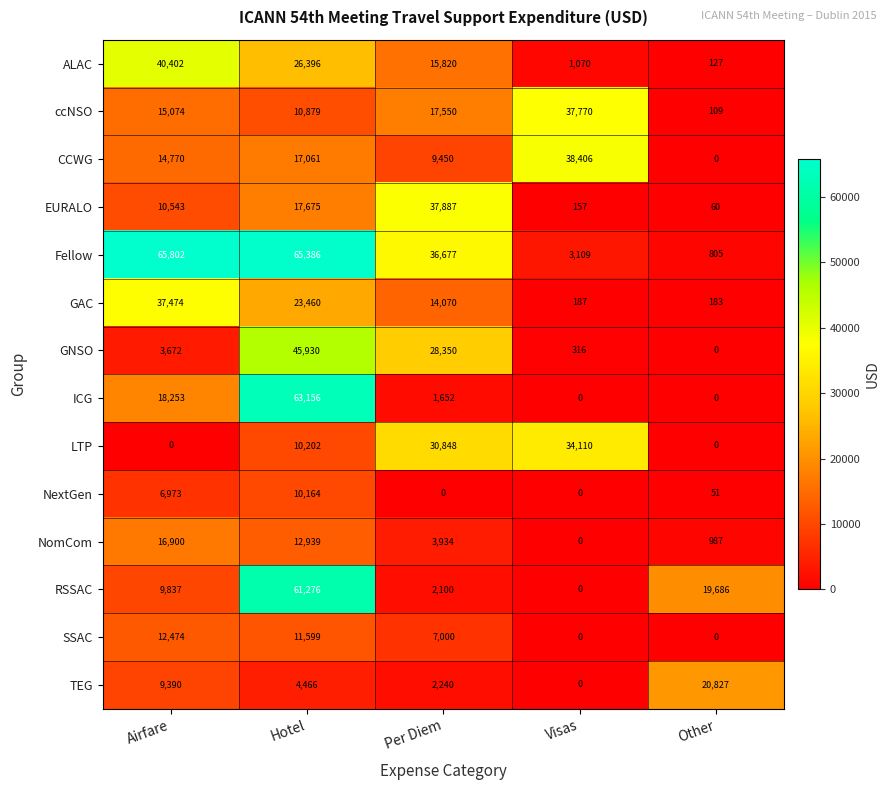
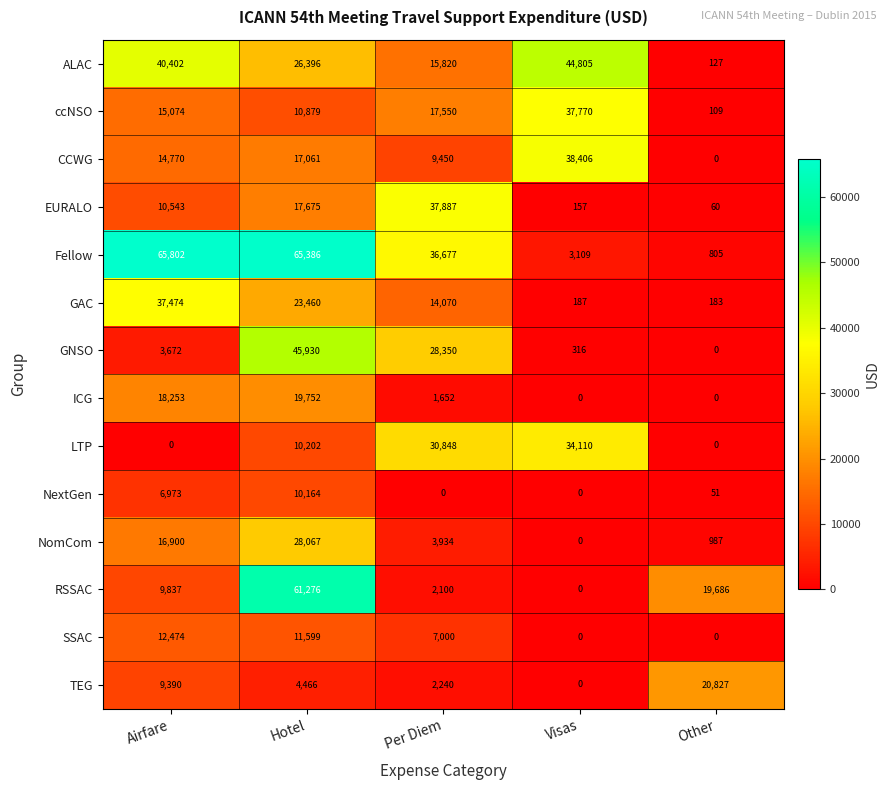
  {
    "ALAC": {
      "Airfare": "40,402",
      "Hotel": "26,396",
      "Per Diem": "15,820",
-     "Visas": "1,070",
+     "Visas": "44,805",
      "Other": "127"
    },
    "ccNSO": {
      "Airfare": "15,074",
      "Hotel": "10,879",
      "Per Diem": "17,550",
      "Visas": "37,770",
      "Other": "109"
    },
    "CCWG": {
      "Airfare": "14,770",
      "Hotel": "17,061",
      "Per Diem": "9,450",
      "Visas": "38,406",
      "Other": "0"
    },
    "EURALO": {
      "Airfare": "10,543",
      "Hotel": "17,675",
      "Per Diem": "37,887",
      "Visas": "157",
      "Other": "60"
    },
    "Fellow": {
      "Airfare": "65,802",
      "Hotel": "65,386",
      "Per Diem": "36,677",
      "Visas": "3,109",
      "Other": "805"
    },
    "GAC": {
      "Airfare": "37,474",
      "Hotel": "23,460",
      "Per Diem": "14,070",
      "Visas": "187",
      "Other": "183"
    },
    "GNSO": {
      "Airfare": "3,672",
      "Hotel": "45,930",
      "Per Diem": "28,350",
      "Visas": "316",
      "Other": "0"
    },
    "ICG": {
      "Airfare": "18,253",
-     "Hotel": "63,156",
+     "Hotel": "19,752",
      "Per Diem": "1,652",
      "Visas": "0",
      "Other": "0"
    },
    "LTP": {
      "Airfare": "0",
      "Hotel": "10,202",
      "Per Diem": "30,848",
      "Visas": "34,110",
      "Other": "0"
    },
    "NextGen": {
      "Airfare": "6,973",
      "Hotel": "10,164",
      "Per Diem": "0",
      "Visas": "0",
      "Other": "51"
    },
    "NomCom": {
      "Airfare": "16,900",
-     "Hotel": "12,939",
+     "Hotel": "28,067",
      "Per Diem": "3,934",
      "Visas": "0",
      "Other": "987"
    },
    "RSSAC": {
      "Airfare": "9,837",
      "Hotel": "61,276",
      "Per Diem": "2,100",
      "Visas": "0",
      "Other": "19,686"
    },
    "SSAC": {
      "Airfare": "12,474",
      "Hotel": "11,599",
      "Per Diem": "7,000",
      "Visas": "0",
      "Other": "0"
    },
    "TEG": {
      "Airfare": "9,390",
      "Hotel": "4,466",
      "Per Diem": "2,240",
      "Visas": "0",
      "Other": "20,827"
    }
  }
